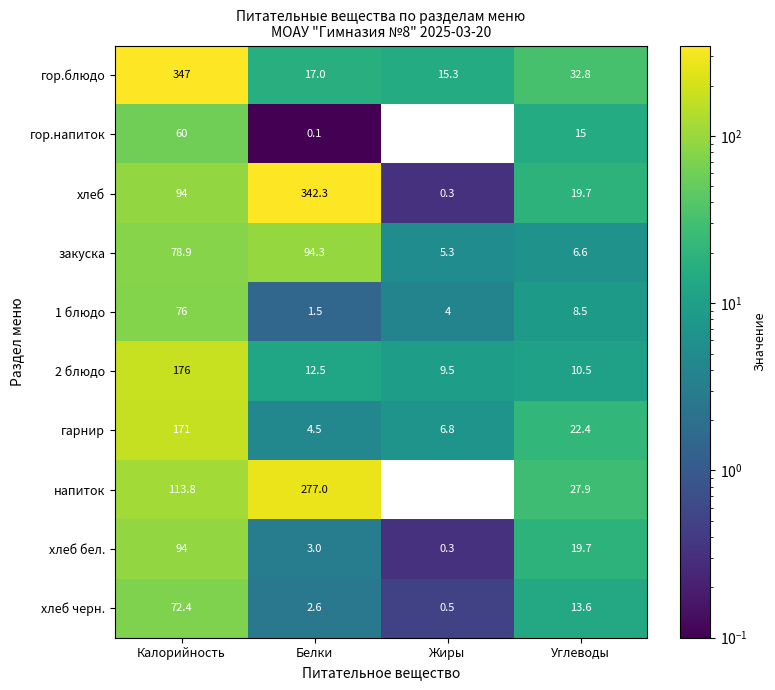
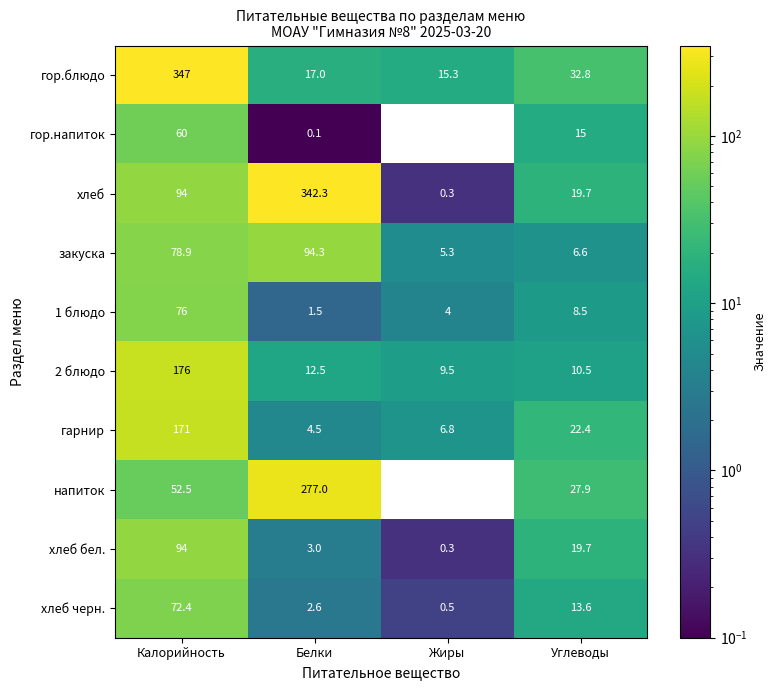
  {
    "гор.блюдо": {
      "Калорийность": 347,
      "Белки": 17.0,
      "Жиры": 15.3,
      "Углеводы": 32.8
    },
    "гор.напиток": {
      "Калорийность": 60,
      "Белки": 0.1,
      "Углеводы": 15
    },
    "хлеб": {
      "Калорийность": 94,
      "Белки": 342.3,
      "Жиры": 0.3,
      "Углеводы": 19.7
    },
    "закуска": {
      "Калорийность": 78.9,
      "Белки": 94.3,
      "Жиры": 5.3,
      "Углеводы": 6.6
    },
    "1 блюдо": {
      "Калорийность": 76,
      "Белки": 1.5,
      "Жиры": 4,
      "Углеводы": 8.5
    },
    "2 блюдо": {
      "Калорийность": 176,
      "Белки": 12.5,
      "Жиры": 9.5,
      "Углеводы": 10.5
    },
    "гарнир": {
      "Калорийность": 171,
      "Белки": 4.5,
      "Жиры": 6.8,
      "Углеводы": 22.4
    },
    "напиток": {
-     "Калорийность": 113.8,
+     "Калорийность": 52.5,
      "Белки": 277.0,
      "Углеводы": 27.9
    },
    "хлеб бел.": {
      "Калорийность": 94,
      "Белки": 3.0,
      "Жиры": 0.3,
      "Углеводы": 19.7
    },
    "хлеб черн.": {
      "Калорийность": 72.4,
      "Белки": 2.6,
      "Жиры": 0.5,
      "Углеводы": 13.6
    }
  }
